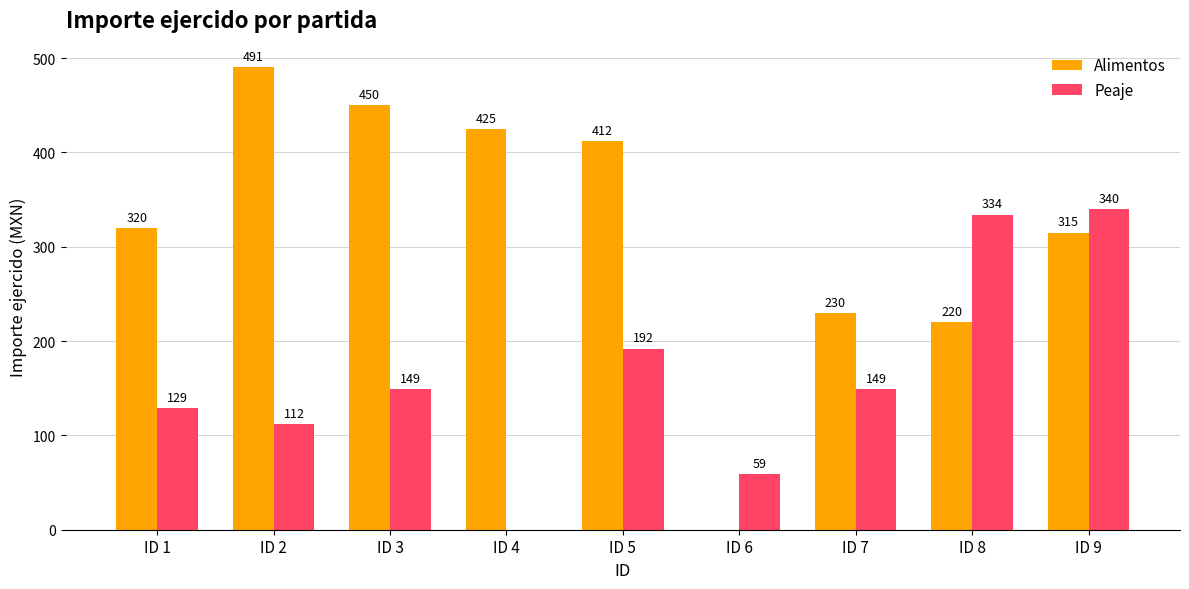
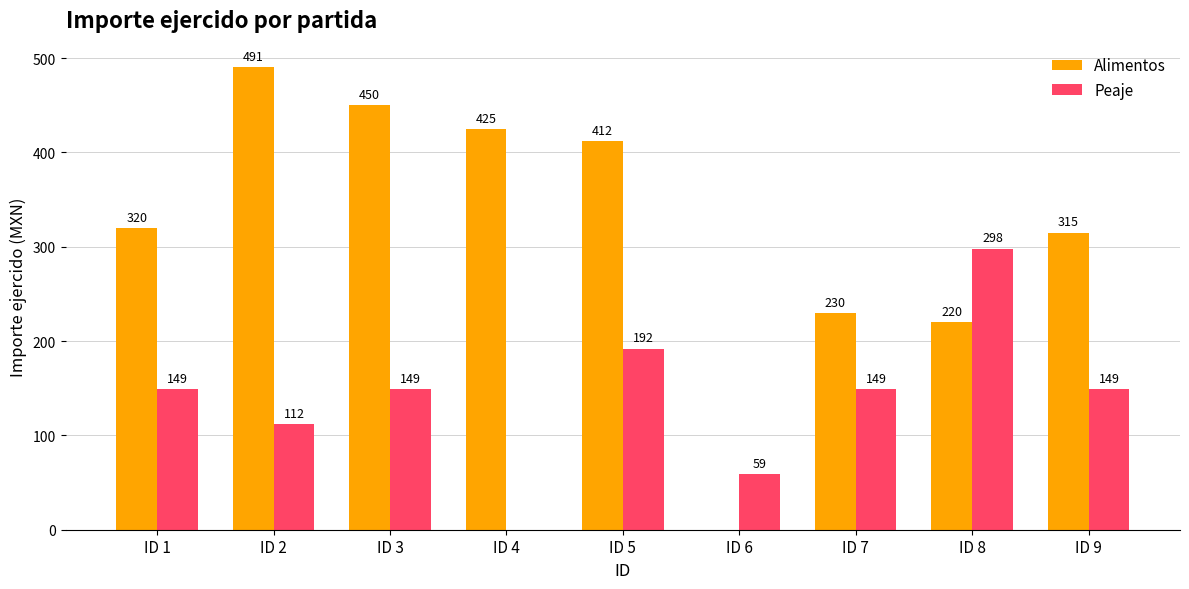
  {
    "Alimentos": {
      "ID 1": 320,
      "ID 2": 491,
      "ID 3": 450,
      "ID 4": 425,
      "ID 5": 412,
      "ID 7": 230,
      "ID 8": 220,
      "ID 9": 315
    },
    "Peaje": {
-     "ID 1": 129,
+     "ID 1": 149,
      "ID 2": 112,
      "ID 3": 149,
      "ID 5": 192,
      "ID 6": 59,
      "ID 7": 149,
-     "ID 8": 334,
-     "ID 9": 340
+     "ID 8": 298,
+     "ID 9": 149
    }
  }
